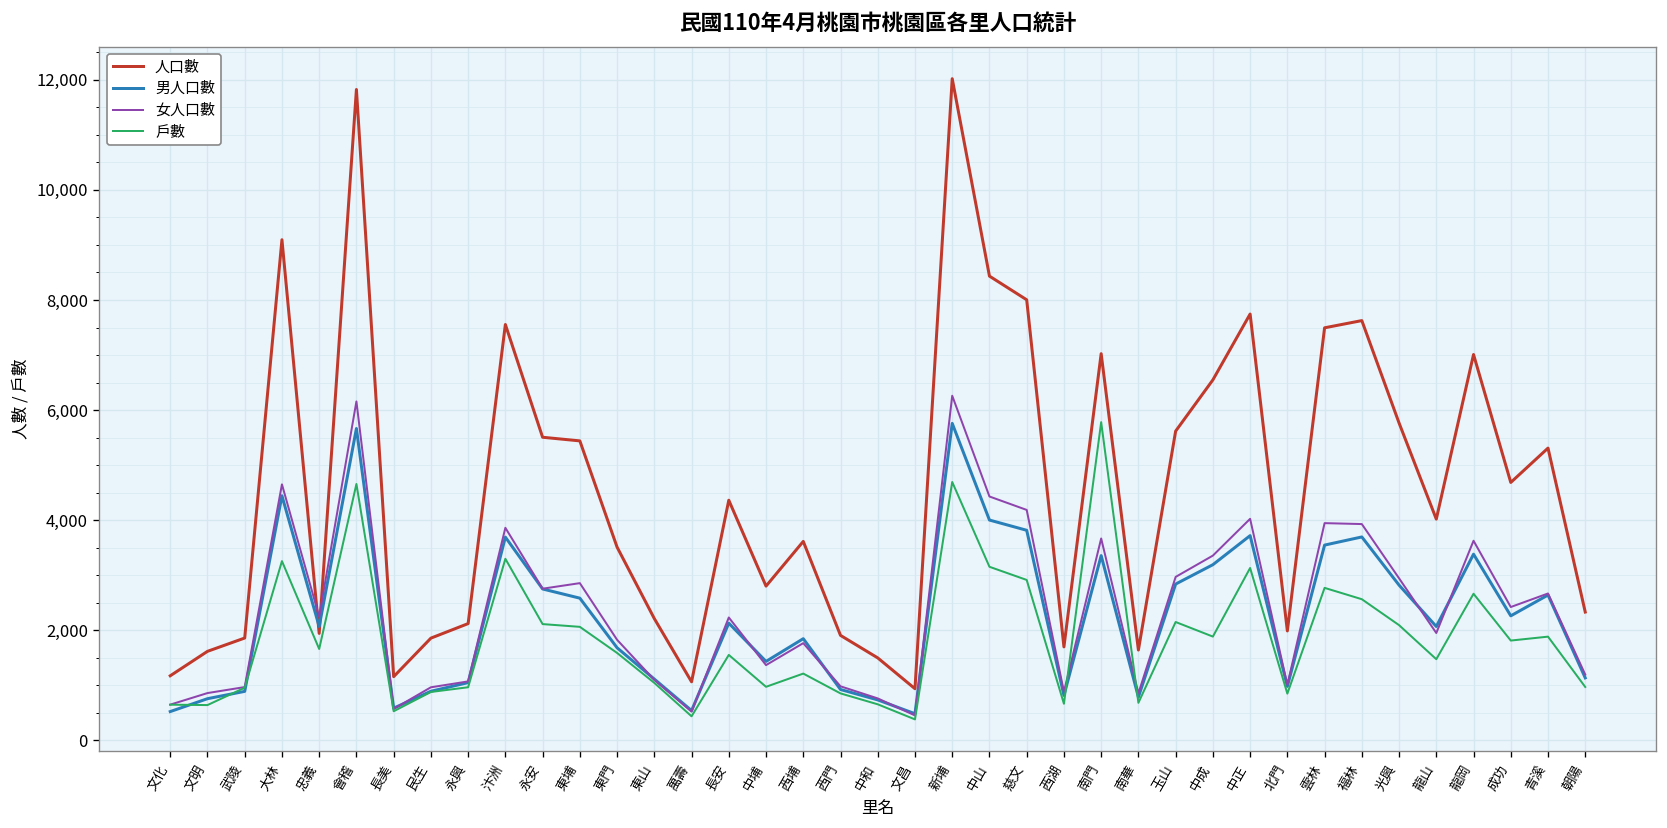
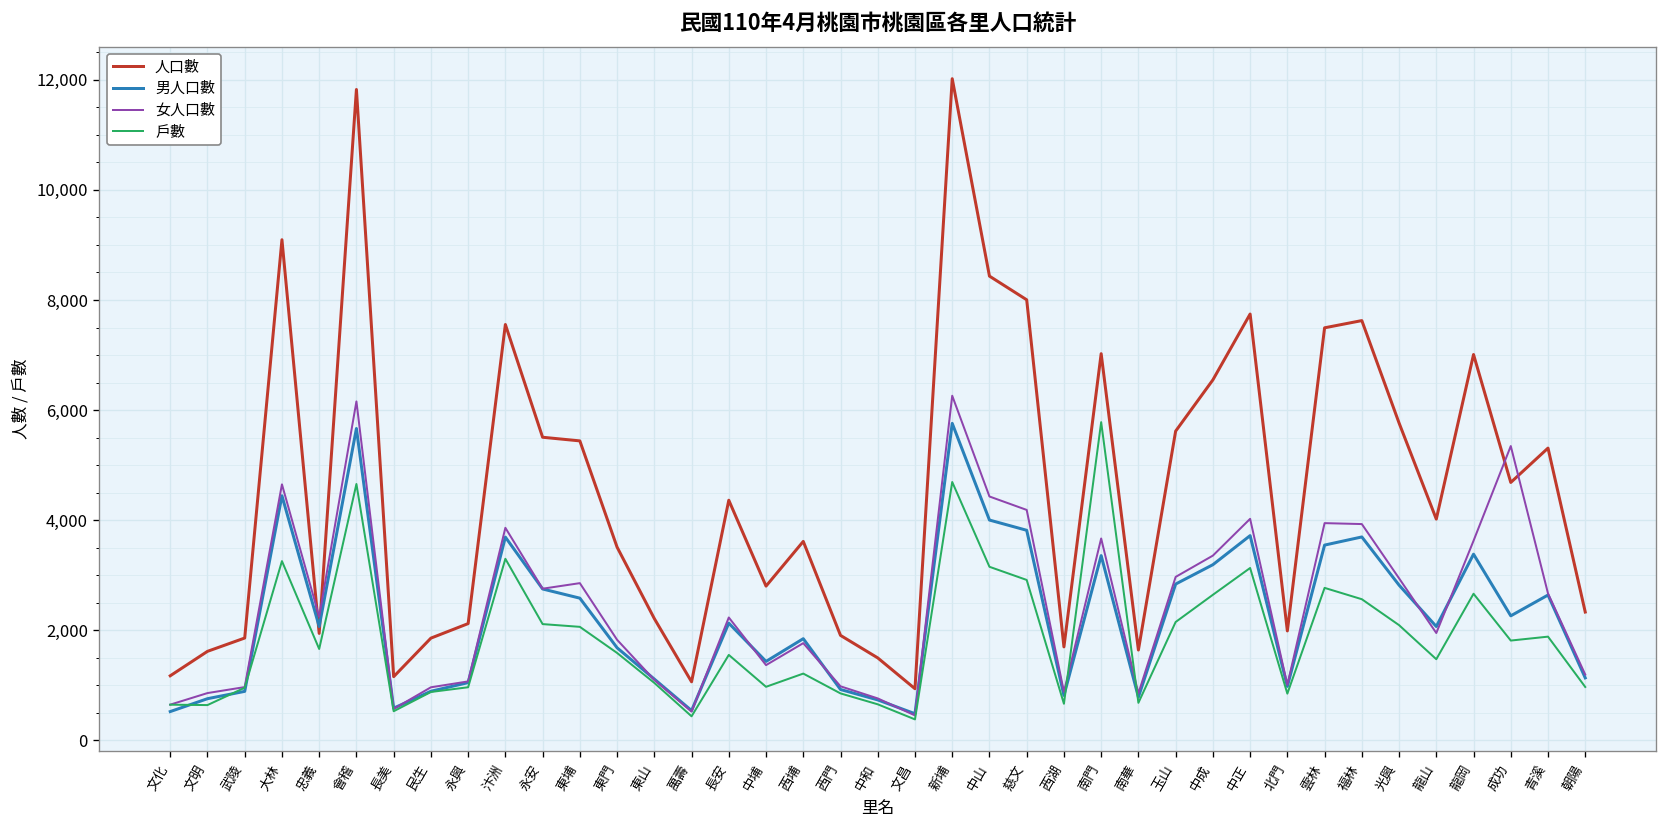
  {
    "人口數": {
      "文化": "1,200",
      "文明": "1,600",
      "武陵": "1,900",
      "大林": "9,100",
      "忠義": "1,900",
      "會稽": "11,800",
      "長美": "1,200",
      "民生": "1,900",
      "永興": "2,100",
      "汴洲": "7,600",
      "永安": "5,500",
      "東埔": "5,400",
      "東門": "3,500",
      "東山": "2,200",
      "萬壽": "1,100",
      "長安": "4,400",
      "中埔": "2,800",
      "西埔": "3,600",
      "西門": "1,900",
      "中和": "1,500",
      "文昌": "900",
      "新埔": "12,000",
      "中山": "8,400",
      "慈文": "8,000",
      "西湖": "1,700",
      "南門": "7,000",
      "南華": "1,600",
      "玉山": "5,600",
      "中成": "6,500",
      "中正": "7,700",
      "北門": "2,000",
      "雲林": "7,500",
      "福林": "7,600",
      "光興": "5,800",
      "龍山": "4,000",
      "龍岡": "7,000",
      "成功": "4,700",
      "青溪": "5,300",
      "朝陽": "2,300"
    },
    "男人口數": {
      "文化": "500",
      "文明": "800",
      "武陵": "900",
      "大林": "4,400",
      "忠義": "2,100",
      "會稽": "5,700",
      "汴洲": "3,700",
      "東埔": "2,600",
      "東門": "1,700",
      "長安": "2,100",
      "中埔": "1,400",
      "西埔": "1,800",
      "西門": "900",
      "新埔": "5,800",
      "中山": "4,000",
      "慈文": "3,800",
      "西湖": "800",
      "南門": "3,400",
      "南華": "800",
      "玉山": "2,800",
      "中成": "3,200",
      "中正": "3,700",
      "雲林": "3,500",
      "福林": "3,700",
      "光興": "2,800",
      "龍山": "2,100",
      "龍岡": "3,400",
      "成功": "2,300",
      "朝陽": "1,100"
    },
    "女人口數": {
      "文明": "900",
      "大林": "4,700",
      "忠義": "2,200",
      "會稽": "6,200",
      "民生": "1,000",
      "汴洲": "3,900",
      "東埔": "2,900",
      "東門": "1,800",
      "長安": "2,200",
      "中埔": "1,400",
      "西埔": "1,800",
      "西門": "1,000",
      "新埔": "6,300",
      "中山": "4,400",
      "慈文": "4,200",
      "西湖": "900",
      "南門": "3,700",
      "南華": "900",
      "玉山": "3,000",
      "中成": "3,400",
      "中正": "4,000",
      "雲林": "3,900",
      "福林": "3,900",
      "光興": "2,900",
      "龍山": "2,000",
      "龍岡": "3,600",
-     "成功": "2,400",
+     "成功": "5,300",
      "朝陽": "1,200"
    },
    "戶數": {
      "文明": "600",
      "大林": "3,300",
      "忠義": "1,700",
      "會稽": "4,700",
      "永興": "1,000",
      "汴洲": "3,300",
      "永安": "2,100",
      "東埔": "2,100",
      "東門": "1,600",
      "萬壽": "400",
      "長安": "1,600",
      "中埔": "1,000",
      "西埔": "1,200",
      "西門": "900",
      "中和": "700",
      "文昌": "400",
      "新埔": "4,700",
      "中山": "3,200",
      "慈文": "2,900",
      "西湖": "700",
      "南門": "5,800",
      "南華": "700",
      "玉山": "2,200",
-     "中成": "1,900",
+     "中成": "2,600",
      "中正": "3,100",
      "北門": "900",
      "雲林": "2,800",
      "福林": "2,600",
      "光興": "2,100",
      "龍山": "1,500",
      "龍岡": "2,700",
      "成功": "1,800",
      "青溪": "1,900",
      "朝陽": "1,000"
    }
  }
